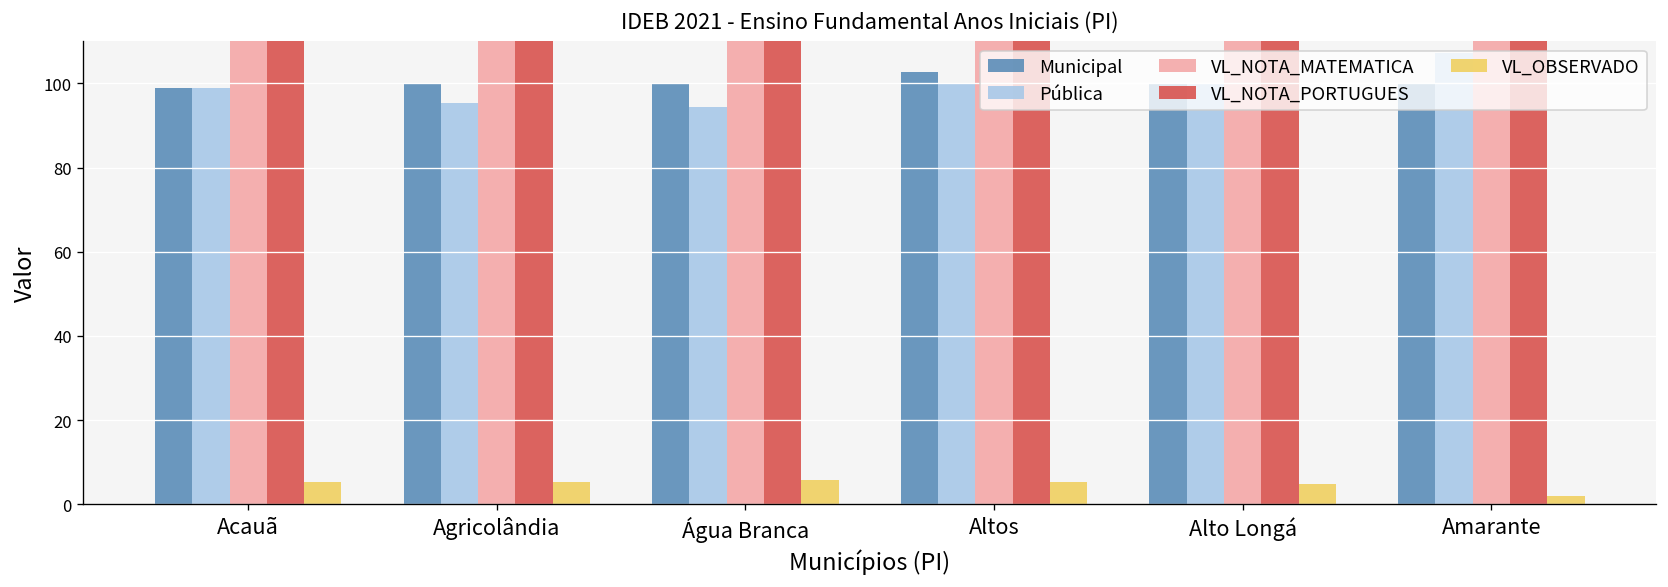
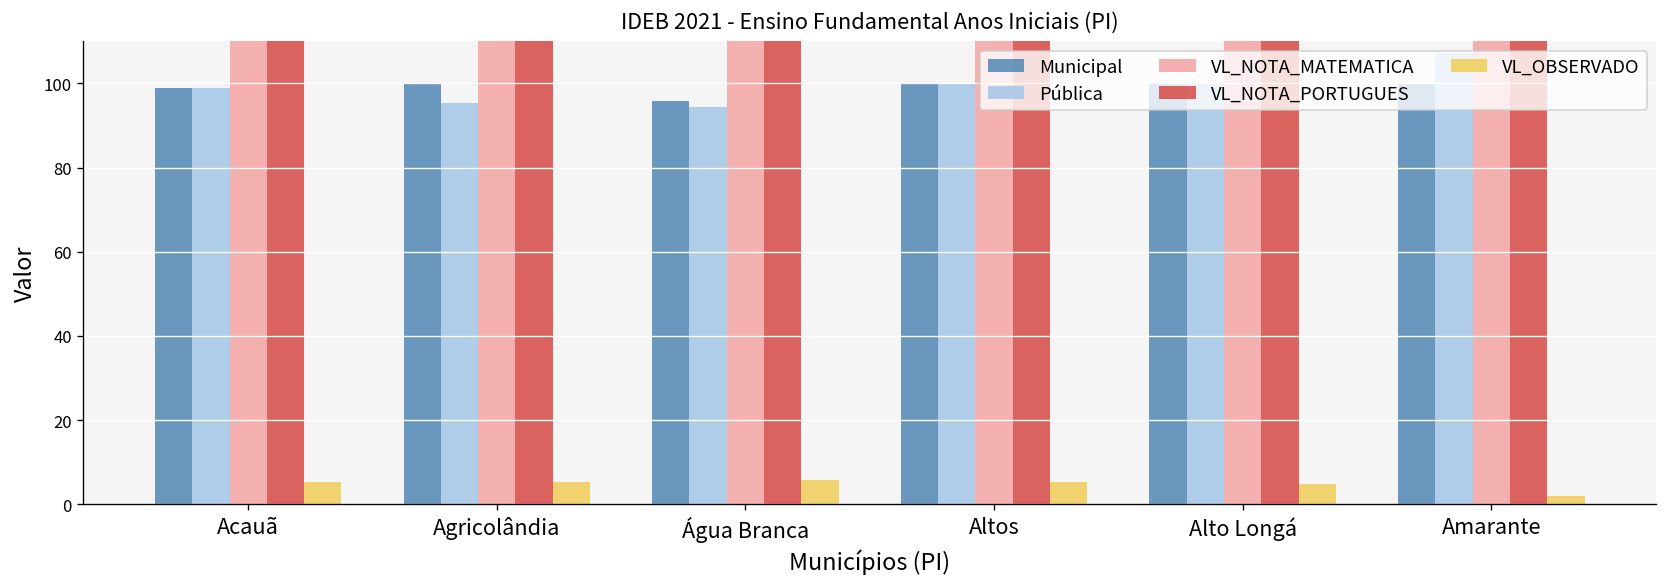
  {
    "Municipal": {
      "Acauã": 99,
      "Agricolândia": 100,
-     "Água Branca": 100,
-     "Altos": 103
+     "Água Branca": 96,
+     "Altos": 100
    },
    "Pública": {
      "Acauã": 99,
      "Agricolândia": 95,
      "Água Branca": 94,
      "Altos": 100
    },
    "VL_OBSERVADO": {
      "Acauã": 5,
      "Agricolândia": 5,
      "Água Branca": 6,
      "Altos": 5,
      "Alto Longá": 5,
      "Amarante": 2
    }
  }
